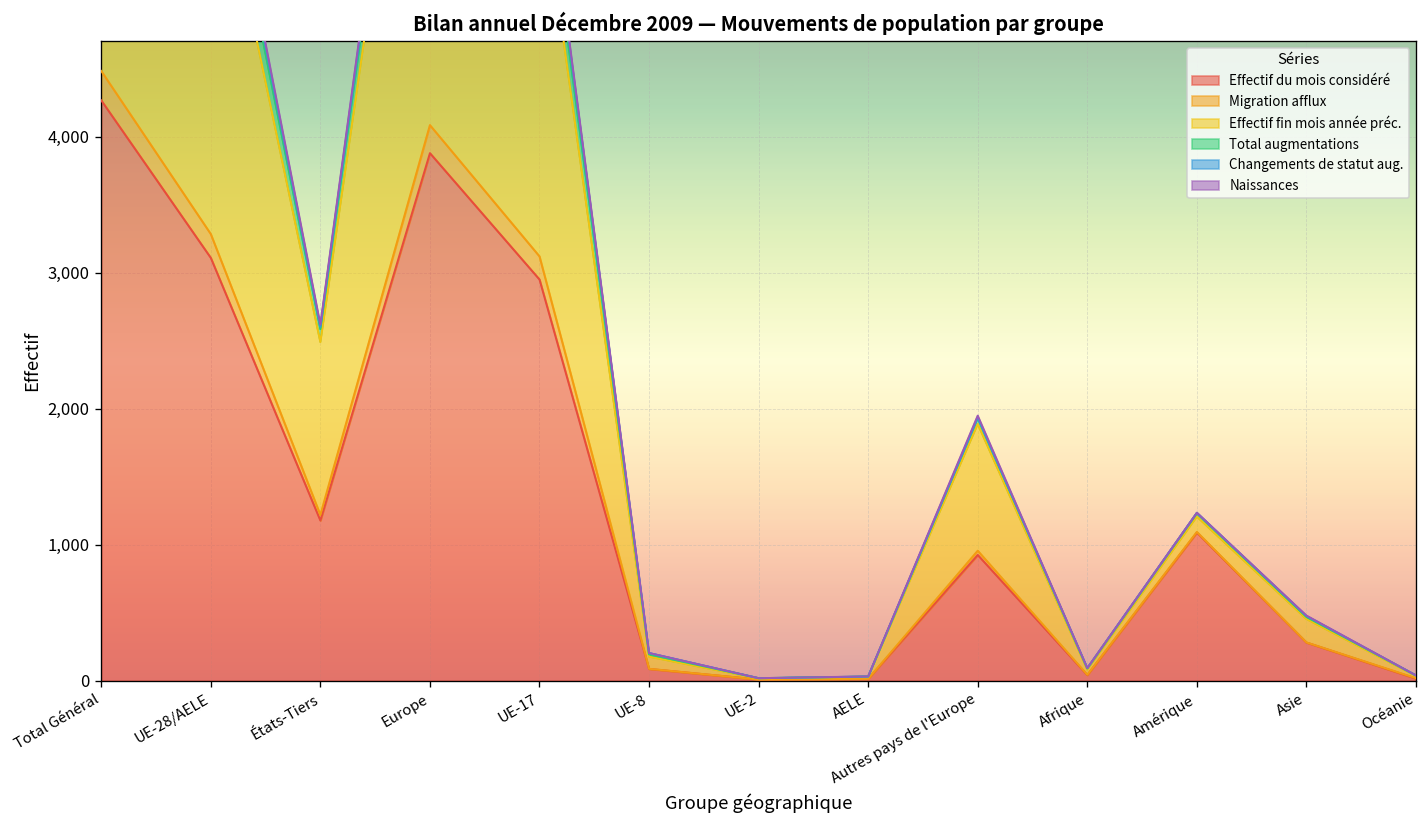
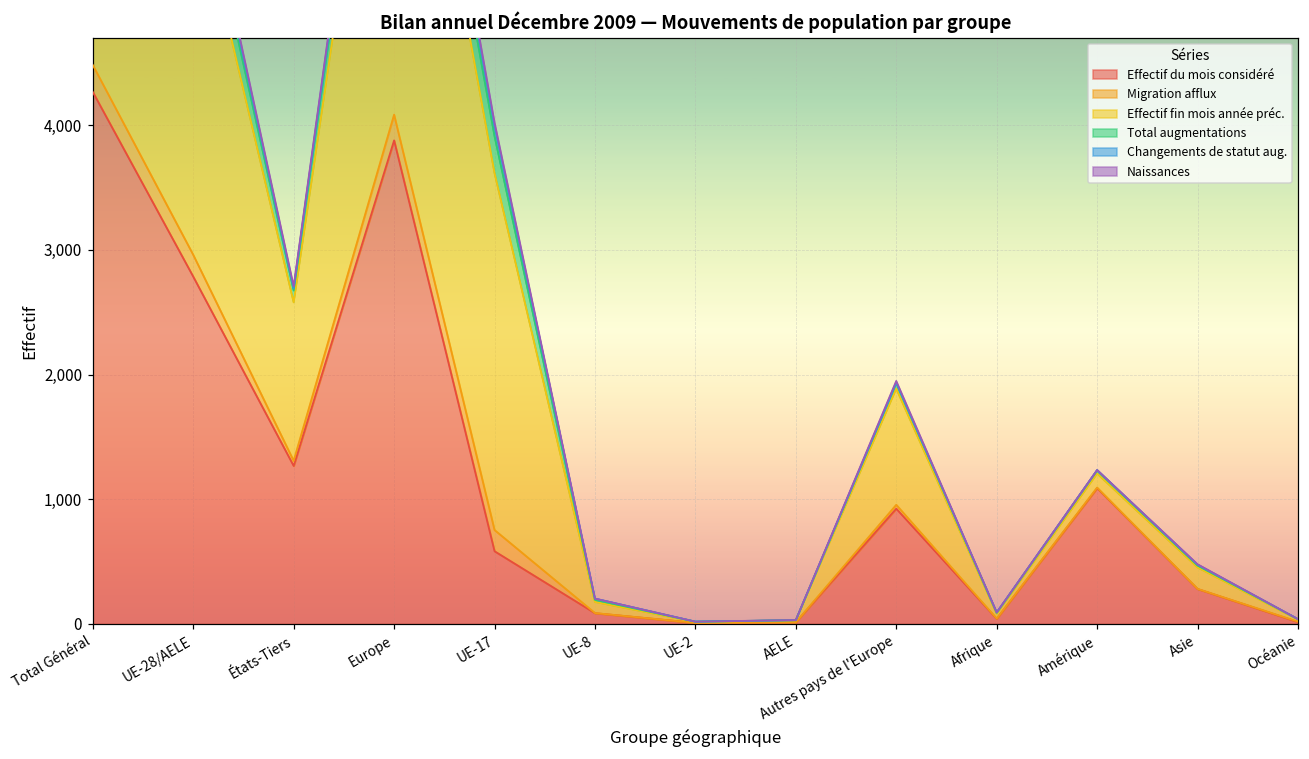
  {
    "Effectif du mois considéré": {
      "Total Général": "4,270",
-     "UE-28/AELE": "3,110",
-     "États-Tiers": "1,180",
+     "UE-28/AELE": "2,790",
+     "États-Tiers": "1,270",
      "Europe": "3,880",
-     "UE-17": "2,950",
+     "UE-17": "580",
      "Autres pays de l'Europe": "920"
    }
  }
